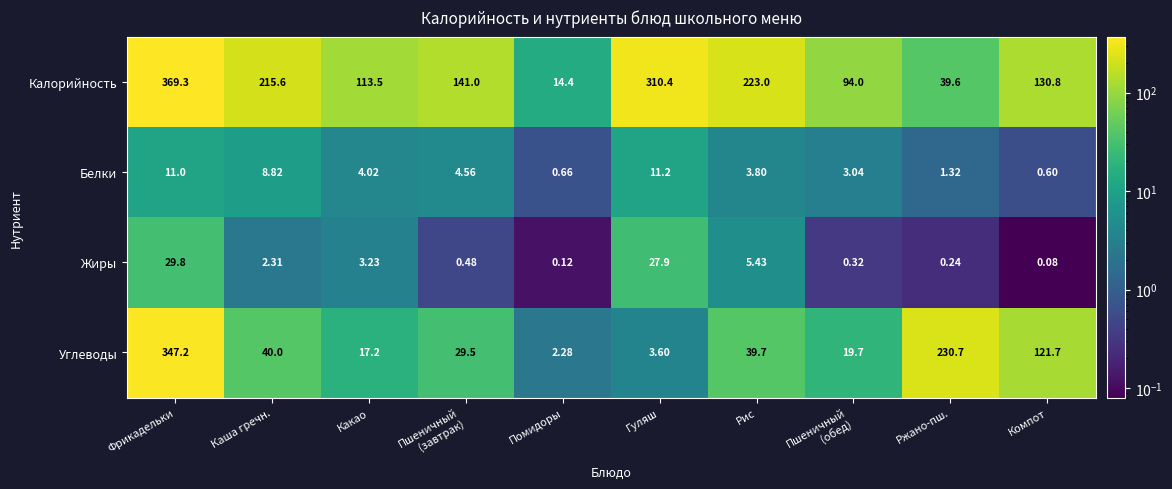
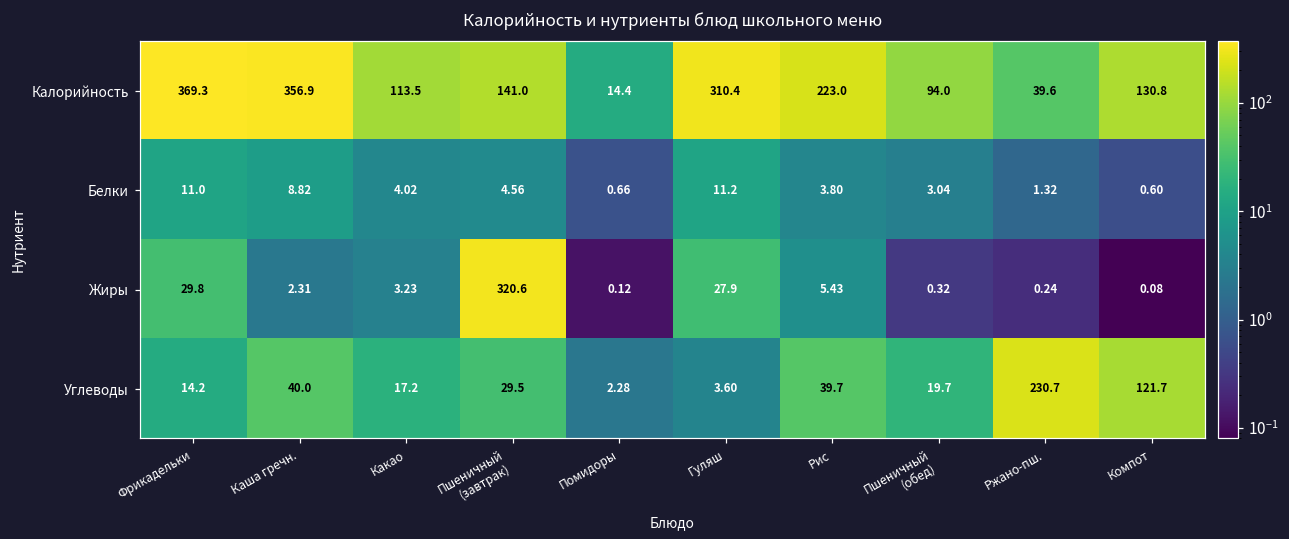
  {
    "Калорийность": {
      "Фрикадельки": 369.3,
-     "Каша гречн.": 215.6,
+     "Каша гречн.": 356.9,
      "Какао": 113.5,
      "Пшеничный (завтрак)": 141.0,
      "Помидоры": 14.4,
      "Гуляш": 310.4,
      "Рис": 223.0,
      "Пшеничный (обед)": 94.0,
      "Ржано-пш.": 39.6,
      "Компот": 130.8
    },
    "Белки": {
      "Фрикадельки": 11.0,
      "Каша гречн.": 8.82,
      "Какао": 4.02,
      "Пшеничный (завтрак)": 4.56,
      "Помидоры": 0.66,
      "Гуляш": 11.2,
      "Рис": 3.80,
      "Пшеничный (обед)": 3.04,
      "Ржано-пш.": 1.32,
      "Компот": 0.60
    },
    "Жиры": {
      "Фрикадельки": 29.8,
      "Каша гречн.": 2.31,
      "Какао": 3.23,
-     "Пшеничный (завтрак)": 0.48,
+     "Пшеничный (завтрак)": 320.6,
      "Помидоры": 0.12,
      "Гуляш": 27.9,
      "Рис": 5.43,
      "Пшеничный (обед)": 0.32,
      "Ржано-пш.": 0.24,
      "Компот": 0.08
    },
    "Углеводы": {
-     "Фрикадельки": 347.2,
+     "Фрикадельки": 14.2,
      "Каша гречн.": 40.0,
      "Какао": 17.2,
      "Пшеничный (завтрак)": 29.5,
      "Помидоры": 2.28,
      "Гуляш": 3.60,
      "Рис": 39.7,
      "Пшеничный (обед)": 19.7,
      "Ржано-пш.": 230.7,
      "Компот": 121.7
    }
  }
